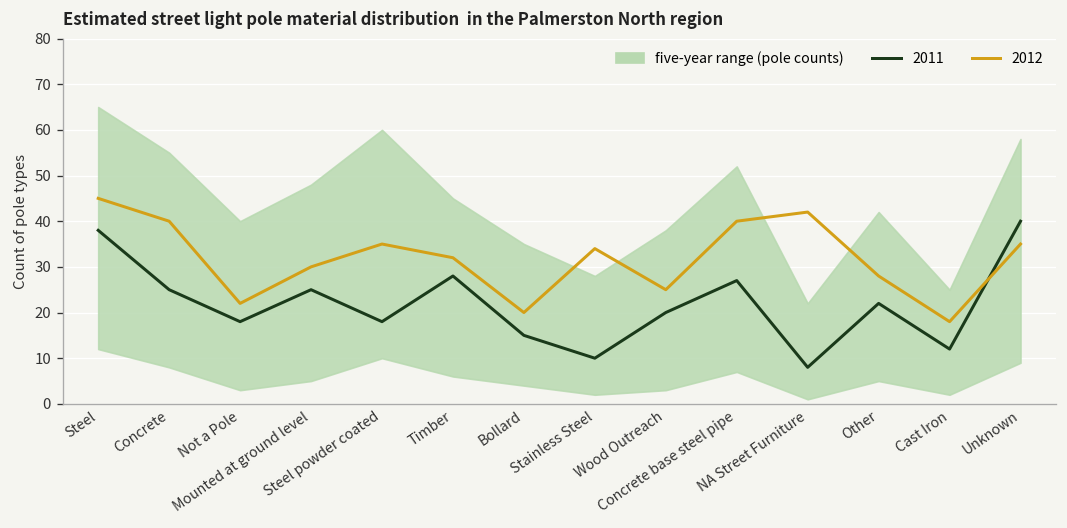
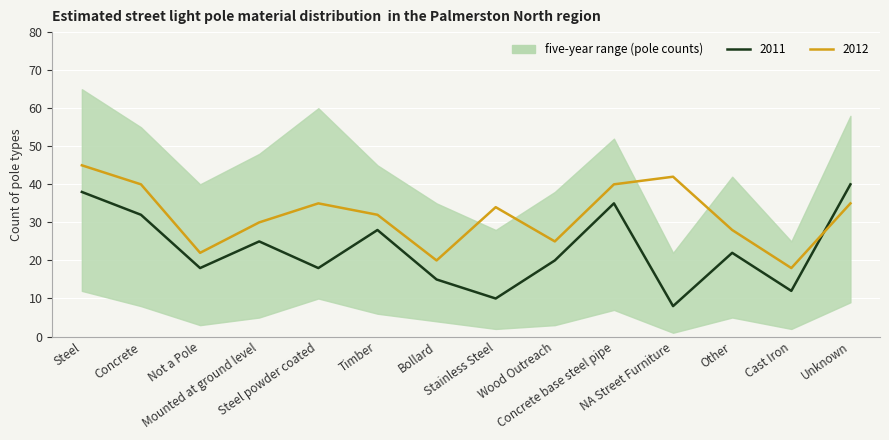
  {
    "2011": {
      "Steel": 38,
-     "Concrete": 25,
+     "Concrete": 32,
      "Not a Pole": 18,
      "Mounted at ground level": 25,
      "Steel powder coated": 18,
      "Timber": 28,
      "Bollard": 15,
      "Stainless Steel": 10,
      "Wood Outreach": 20,
-     "Concrete base steel pipe": 27,
+     "Concrete base steel pipe": 35,
      "NA Street Furniture": 8,
      "Other": 22,
      "Cast Iron": 12,
      "Unknown": 40
    },
    "2012": {
      "Steel": 45,
      "Concrete": 40,
      "Not a Pole": 22,
      "Mounted at ground level": 30,
      "Steel powder coated": 35,
      "Timber": 32,
      "Bollard": 20,
      "Stainless Steel": 34,
      "Wood Outreach": 25,
      "Concrete base steel pipe": 40,
      "NA Street Furniture": 42,
      "Other": 28,
      "Cast Iron": 18,
      "Unknown": 35
    }
  }
